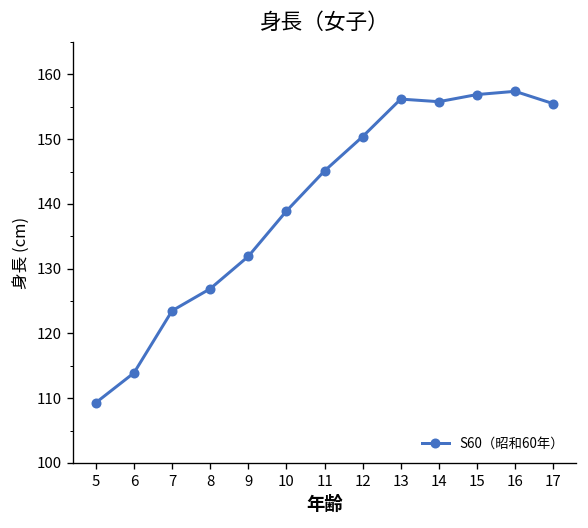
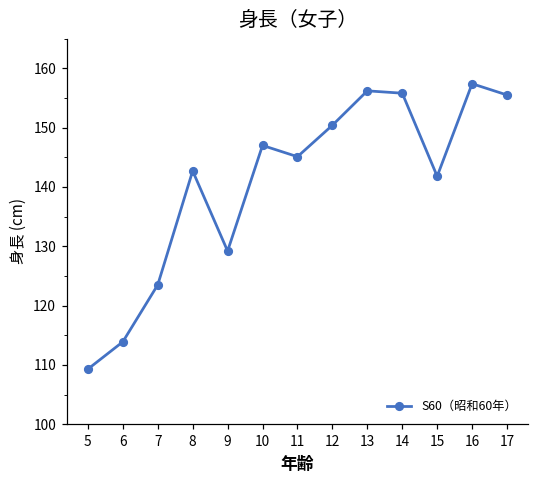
  {
    "5": 109,
    "6": 114,
    "7": 124,
-   "8": 127,
-   "9": 132,
-   "10": 139,
+   "8": 143,
+   "9": 129,
+   "10": 147,
    "11": 145,
    "12": 150,
    "13": 156,
    "14": 156,
-   "15": 157,
+   "15": 142,
    "16": 157,
    "17": 156
  }
